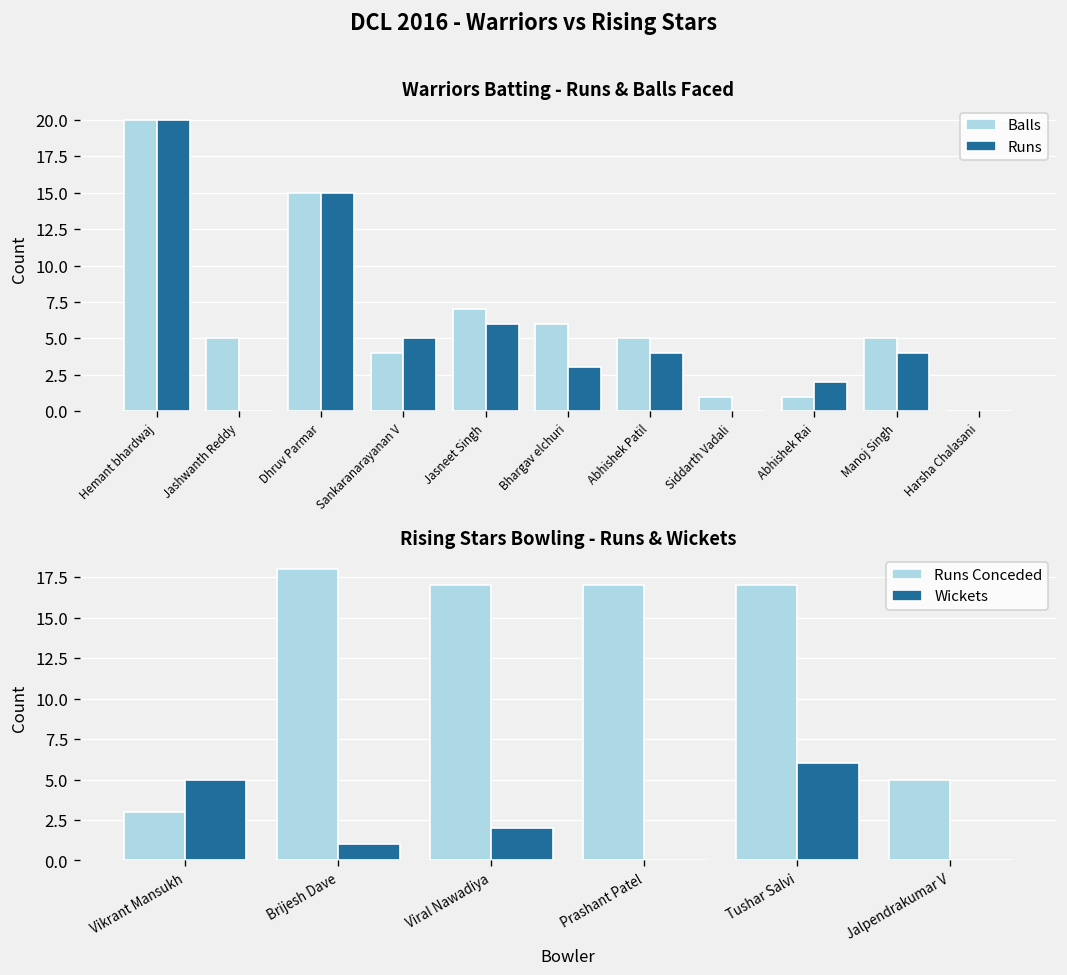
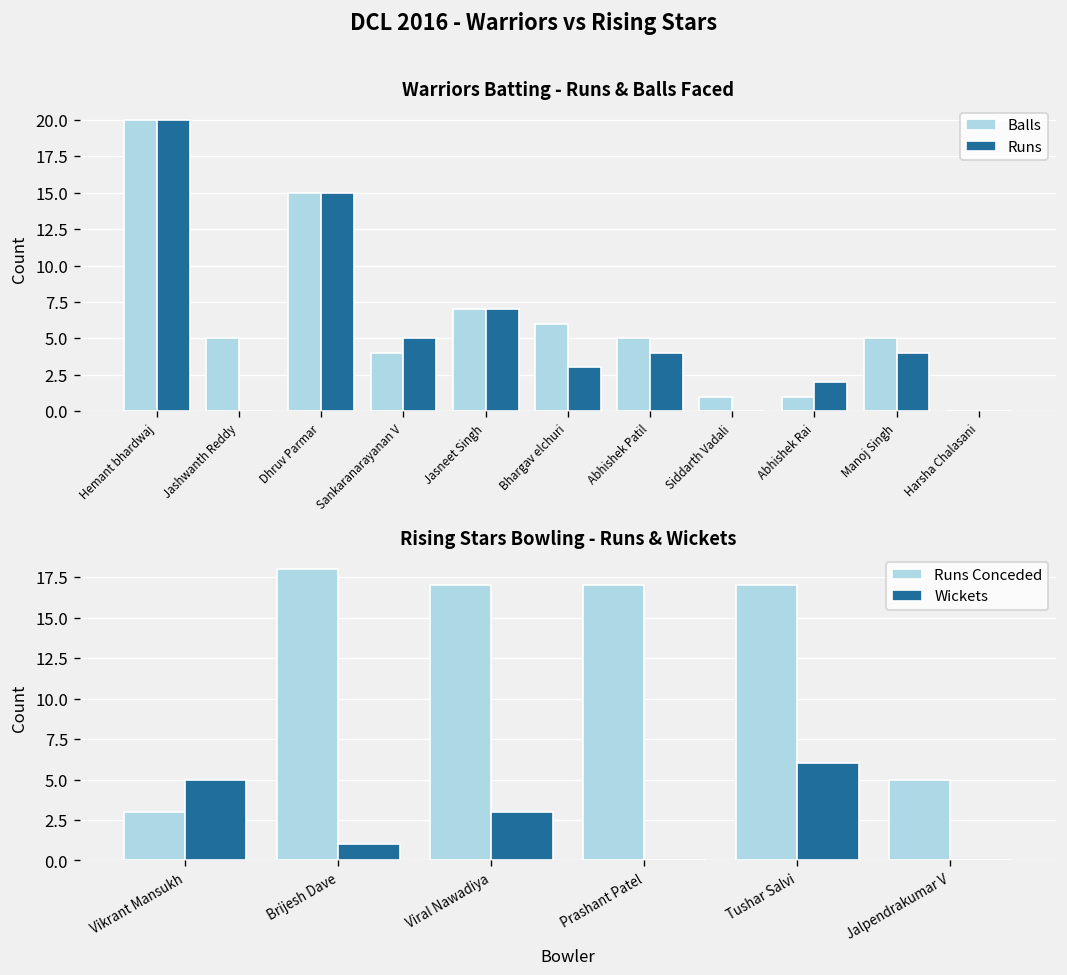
  {
    "Warriors Batting - Runs & Balls Faced": {
      "Balls": {
        "Hemant bhardwaj": 20,
        "Jashwanth Reddy": 5,
        "Dhruv Parmar": 15,
        "Sankaranarayanan V": 4,
        "Jasneet Singh": 7,
        "Bhargav elchuri": 6,
        "Abhishek Patil": 5,
        "Siddarth Vadali": 1,
        "Abhishek Rai": 1,
        "Manoj Singh": 5,
        "Harsha Chalasani": 0
      },
      "Runs": {
        "Hemant bhardwaj": 20,
        "Jashwanth Reddy": 0,
        "Dhruv Parmar": 15,
        "Sankaranarayanan V": 5,
-       "Jasneet Singh": 6,
+       "Jasneet Singh": 7,
        "Bhargav elchuri": 3,
        "Abhishek Patil": 4,
        "Siddarth Vadali": 0,
        "Abhishek Rai": 2,
        "Manoj Singh": 4,
        "Harsha Chalasani": 0
      }
    },
    "Rising Stars Bowling - Runs & Wickets": {
      "Runs Conceded": {
        "Vikrant Mansukh": 3,
        "Brijesh Dave": 18,
        "Viral Nawadiya": 17,
        "Prashant Patel": 17,
        "Tushar Salvi": 17,
        "Jalpendrakumar V": 5
      },
      "Wickets": {
        "Vikrant Mansukh": 5,
        "Brijesh Dave": 1,
-       "Viral Nawadiya": 2,
+       "Viral Nawadiya": 3,
        "Prashant Patel": 0,
        "Tushar Salvi": 6,
        "Jalpendrakumar V": 0
      }
    }
  }
